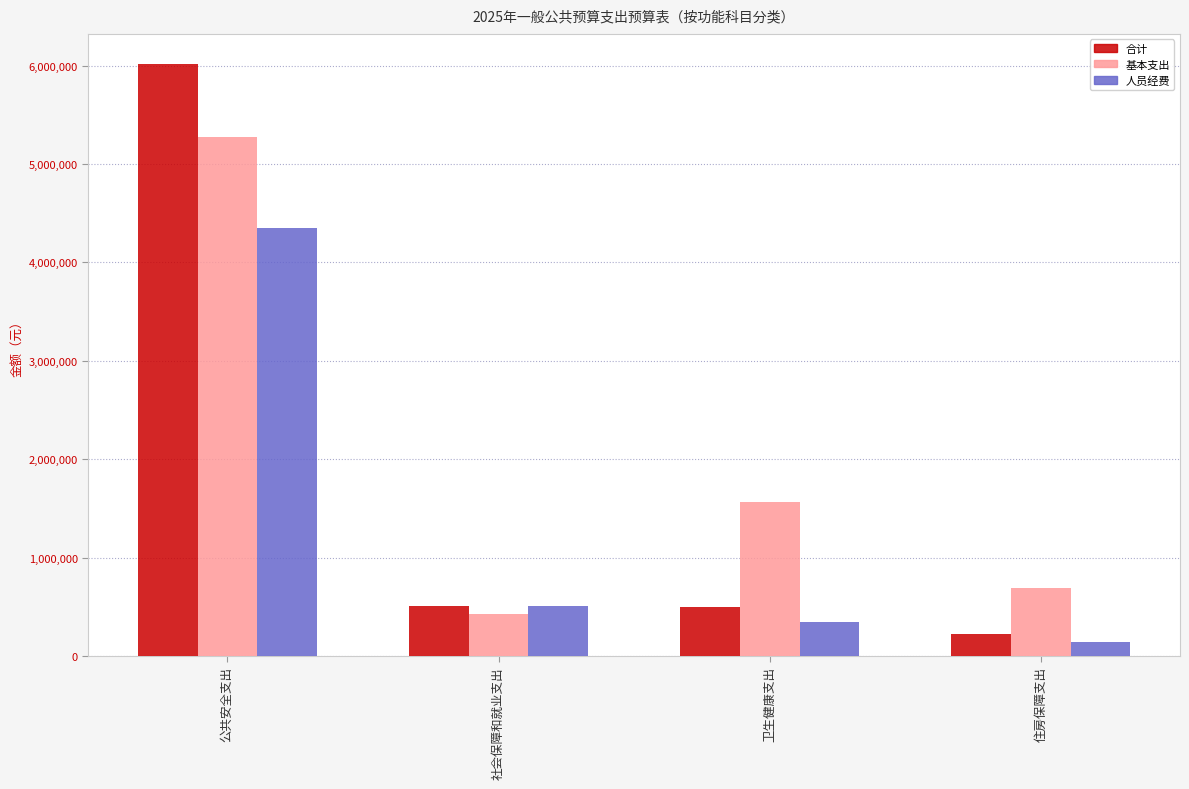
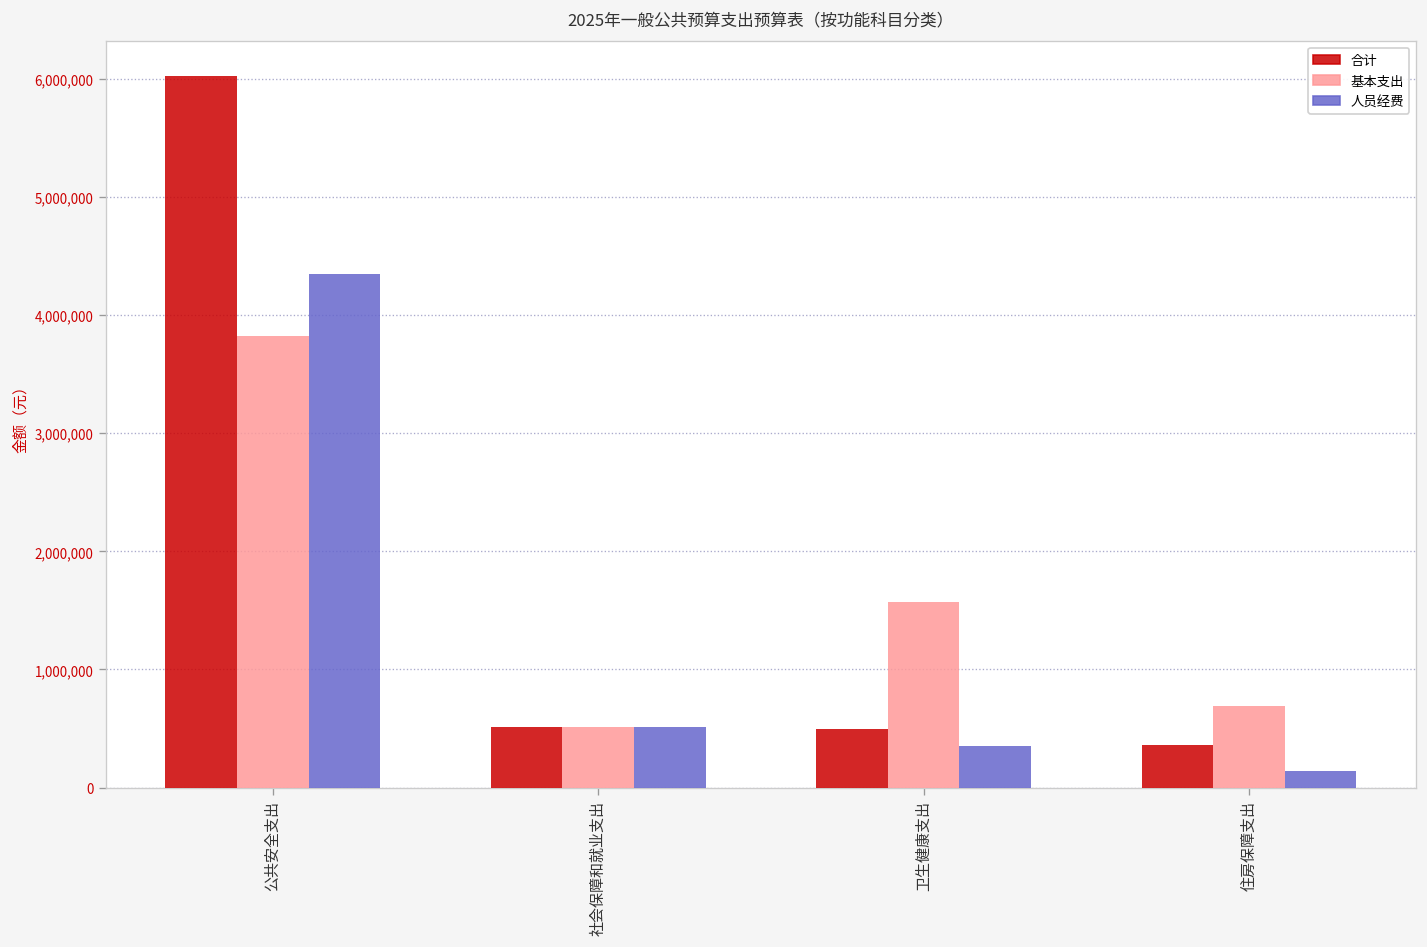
  {
    "合计": {
      "公共安全支出": "6,000,000",
      "社会保障和就业支出": "500,000",
      "卫生健康支出": "500,000",
-     "住房保障支出": "200,000"
+     "住房保障支出": "400,000"
    },
    "基本支出": {
-     "公共安全支出": "5,300,000",
-     "社会保障和就业支出": "400,000",
+     "公共安全支出": "3,800,000",
+     "社会保障和就业支出": "500,000",
      "卫生健康支出": "1,600,000",
      "住房保障支出": "700,000"
    },
    "人员经费": {
      "公共安全支出": "4,400,000",
      "社会保障和就业支出": "500,000",
      "卫生健康支出": "400,000",
      "住房保障支出": "100,000"
    }
  }
